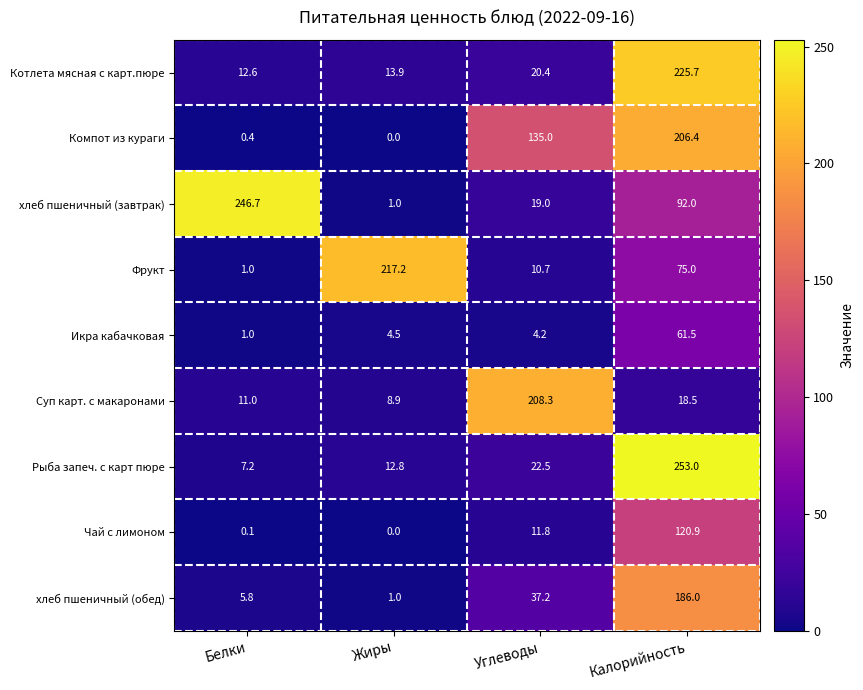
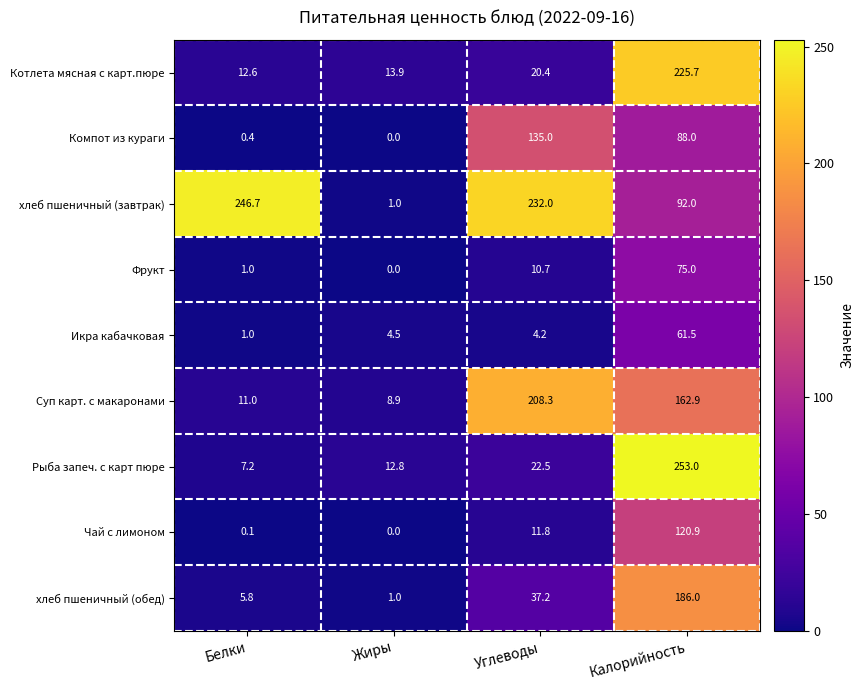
  {
    "Котлета мясная с карт.пюре": {
      "Белки": 12.6,
      "Жиры": 13.9,
      "Углеводы": 20.4,
      "Калорийность": 225.7
    },
    "Компот из кураги": {
      "Белки": 0.4,
      "Жиры": 0.0,
      "Углеводы": 135.0,
-     "Калорийность": 206.4
+     "Калорийность": 88.0
    },
    "хлеб пшеничный (завтрак)": {
      "Белки": 246.7,
      "Жиры": 1.0,
-     "Углеводы": 19.0,
+     "Углеводы": 232.0,
      "Калорийность": 92.0
    },
    "Фрукт": {
      "Белки": 1.0,
-     "Жиры": 217.2,
+     "Жиры": 0.0,
      "Углеводы": 10.7,
      "Калорийность": 75.0
    },
    "Икра кабачковая": {
      "Белки": 1.0,
      "Жиры": 4.5,
      "Углеводы": 4.2,
      "Калорийность": 61.5
    },
    "Суп карт. с макаронами": {
      "Белки": 11.0,
      "Жиры": 8.9,
      "Углеводы": 208.3,
-     "Калорийность": 18.5
+     "Калорийность": 162.9
    },
    "Рыба запеч. с карт пюре": {
      "Белки": 7.2,
      "Жиры": 12.8,
      "Углеводы": 22.5,
      "Калорийность": 253.0
    },
    "Чай с лимоном": {
      "Белки": 0.1,
      "Жиры": 0.0,
      "Углеводы": 11.8,
      "Калорийность": 120.9
    },
    "хлеб пшеничный (обед)": {
      "Белки": 5.8,
      "Жиры": 1.0,
      "Углеводы": 37.2,
      "Калорийность": 186.0
    }
  }
